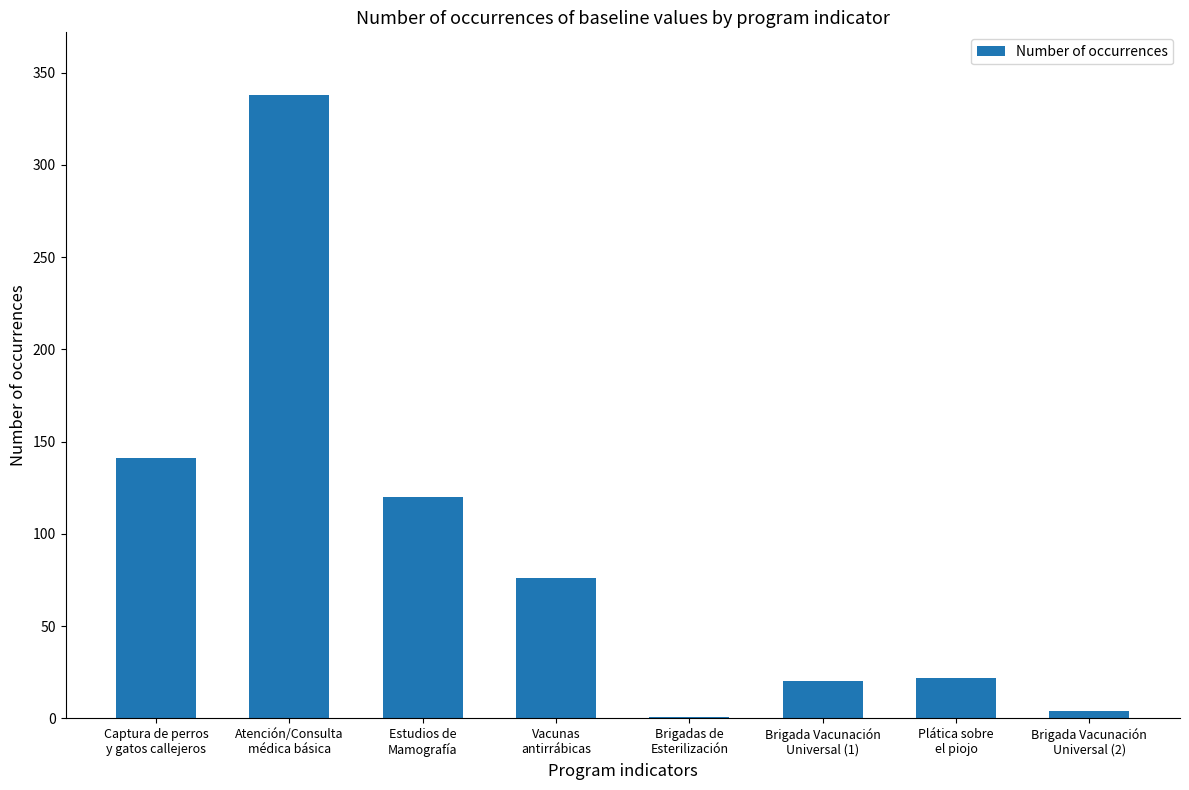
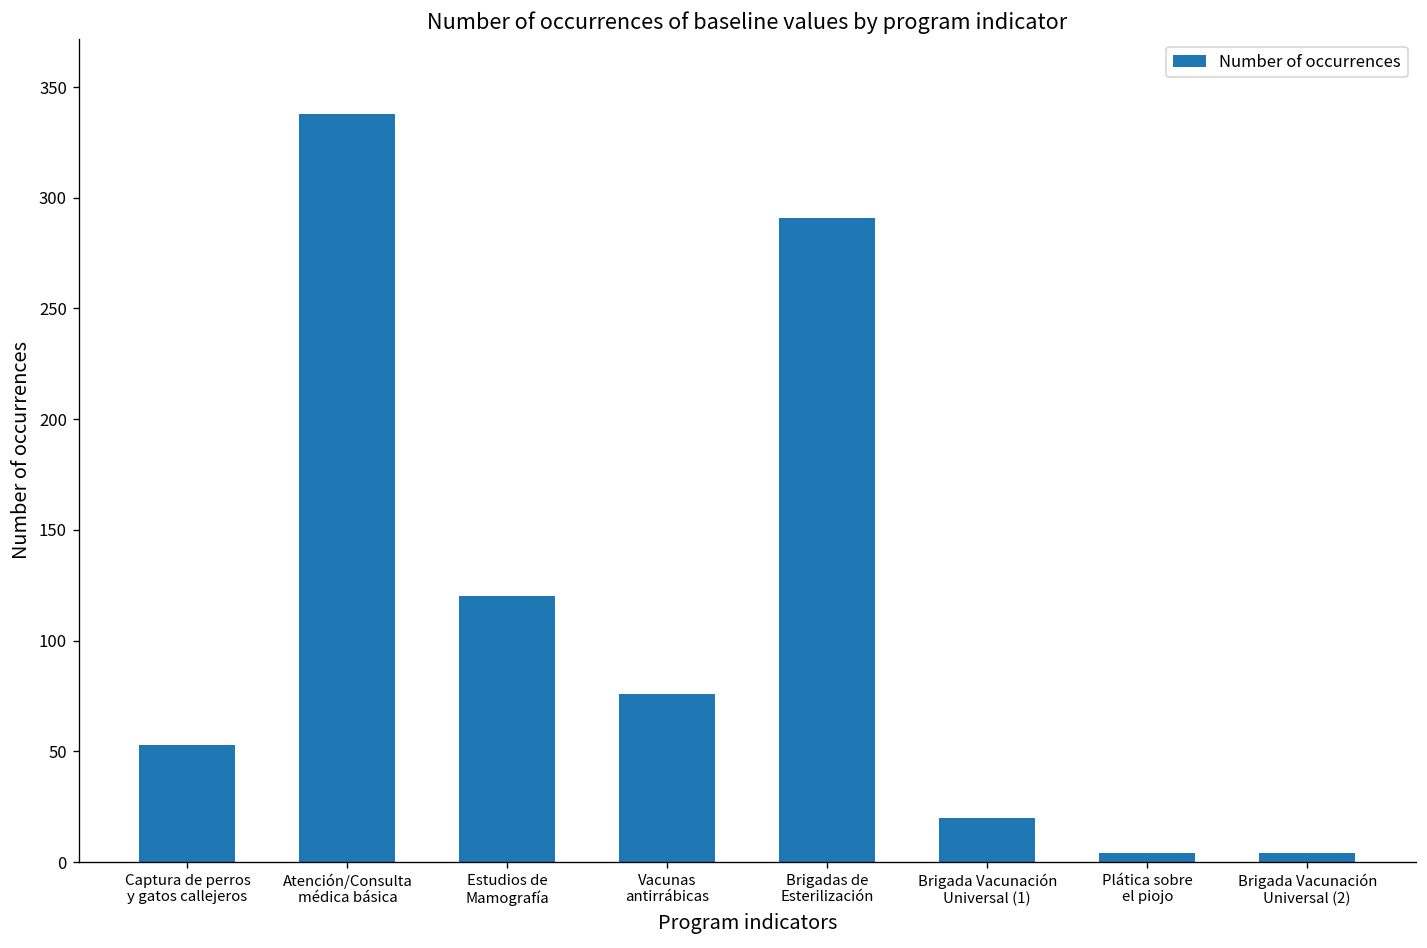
  {
-   "Captura de perros y gatos callejeros": 141,
+   "Captura de perros y gatos callejeros": 53,
    "Atención/Consulta médica básica": 338,
    "Estudios de Mamografía": 120,
    "Vacunas antirrábicas": 76,
-   "Brigadas de Esterilización": 1,
+   "Brigadas de Esterilización": 291,
    "Brigada Vacunación Universal (1)": 20,
-   "Plática sobre el piojo": 22,
+   "Plática sobre el piojo": 4,
    "Brigada Vacunación Universal (2)": 4
  }
